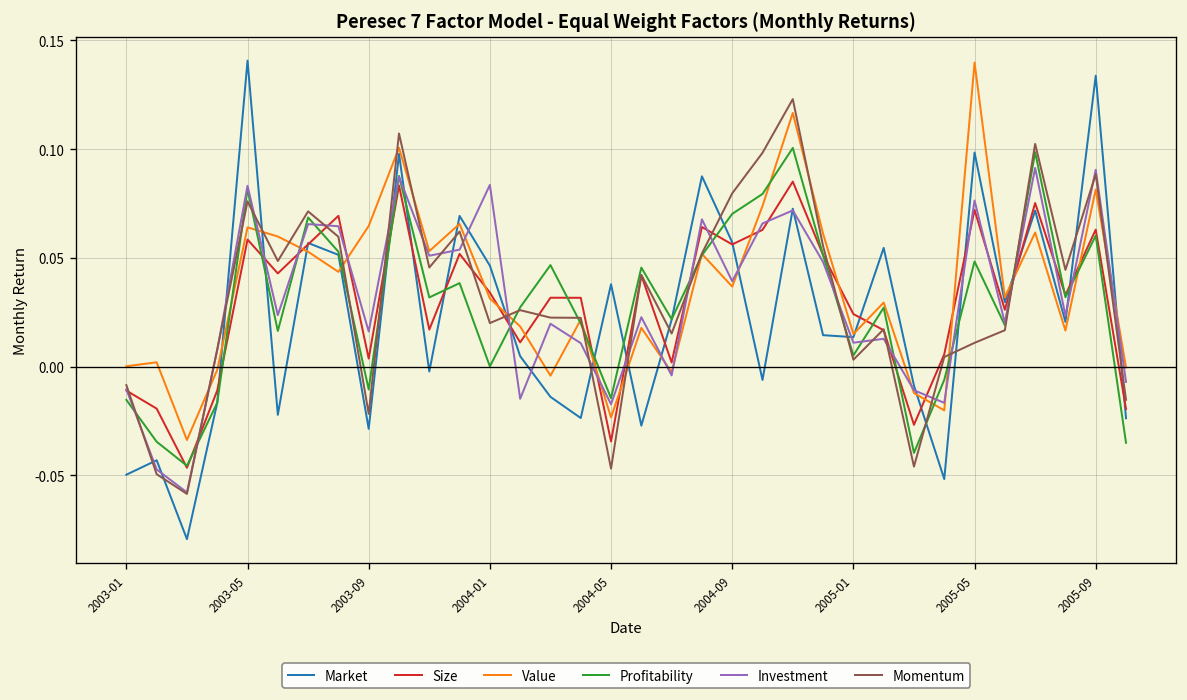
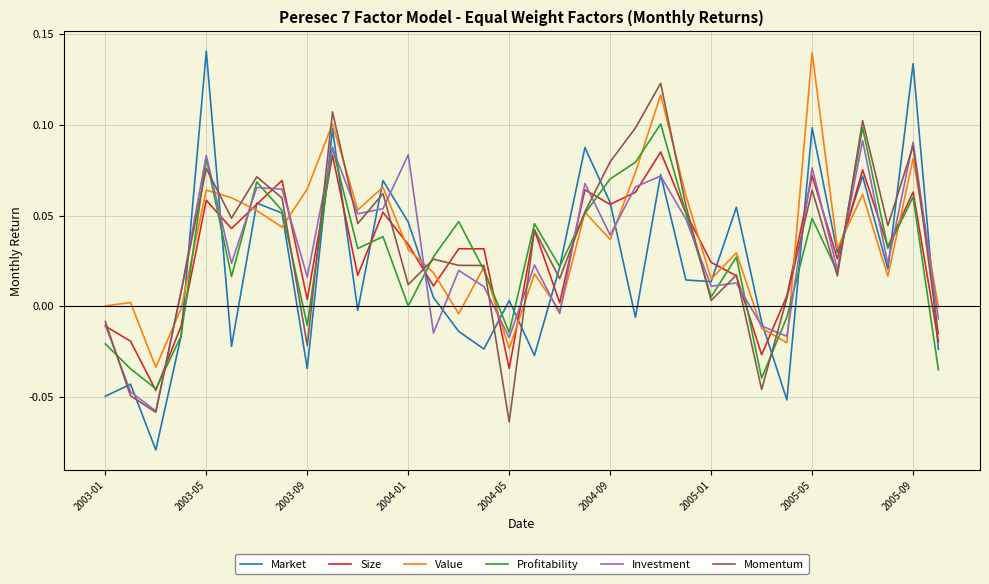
  {
    "Market": {
      "2003-01": -0.050,
      "2003-05": 0.141,
-     "2003-09": -0.029,
+     "2003-09": -0.034,
      "2004-01": 0.046,
-     "2004-05": 0.038,
+     "2004-05": 0.003,
      "2005-01": 0.014,
      "2005-05": 0.098,
      "2005-09": 0.134
    },
    "Size": {
      "2003-05": 0.058,
      "2003-09": 0.004,
      "2004-01": 0.034,
      "2004-05": -0.034,
      "2005-01": 0.024,
      "2005-05": 0.072,
      "2005-09": 0.063
    },
    "Value": {
      "2003-01": 0.000,
      "2003-05": 0.064,
      "2003-09": 0.065,
      "2004-01": 0.031,
      "2004-05": -0.023,
      "2004-09": 0.037,
      "2005-01": 0.015,
      "2005-05": 0.140,
      "2005-09": 0.081
    },
    "Profitability": {
-     "2003-01": -0.015,
+     "2003-01": -0.021,
      "2003-05": 0.082,
      "2003-09": -0.011,
      "2004-01": 0.000,
      "2004-05": -0.015,
      "2004-09": 0.070,
      "2005-01": 0.005,
      "2005-05": 0.048,
      "2005-09": 0.060
    },
    "Investment": {
      "2003-05": 0.083,
      "2003-09": 0.016,
      "2004-01": 0.084,
      "2004-05": -0.017,
      "2004-09": 0.039,
      "2005-01": 0.011,
      "2005-05": 0.076,
      "2005-09": 0.090
    },
    "Momentum": {
      "2003-01": -0.009,
      "2003-05": 0.076,
      "2003-09": -0.022,
-     "2004-01": 0.020,
-     "2004-05": -0.047,
+     "2004-01": 0.012,
+     "2004-05": -0.064,
      "2004-09": 0.080,
      "2005-01": 0.003,
-     "2005-05": 0.011,
+     "2005-05": 0.064,
      "2005-09": 0.088
    }
  }
